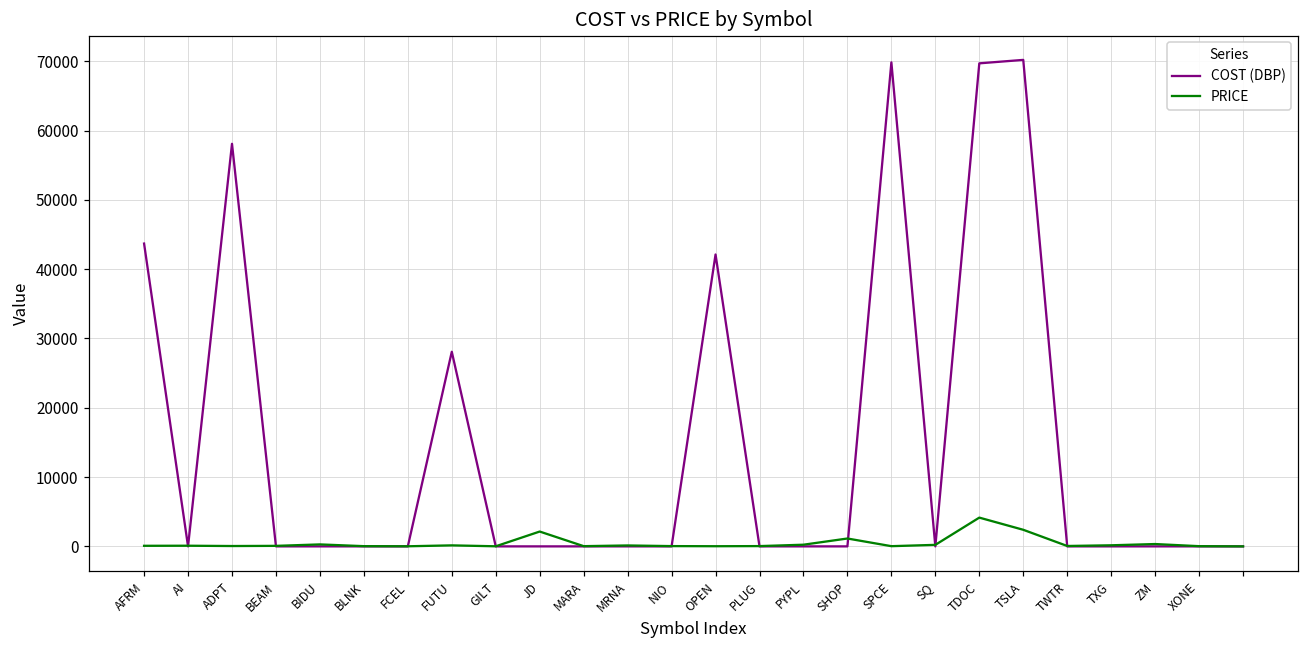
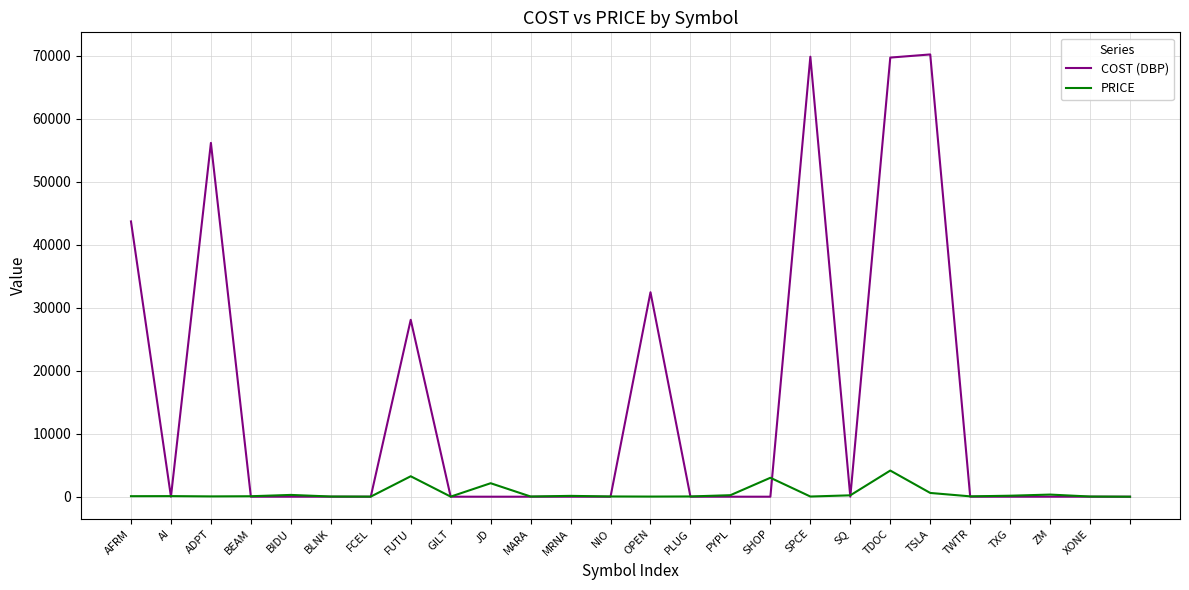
  {
    "COST (DBP)": {
      "AFRM": 44000,
-     "ADPT": 58000,
+     "ADPT": 56000,
      "FUTU": 28000,
      "JD": 0,
-     "OPEN": 42000,
+     "OPEN": 32000,
      "SHOP": 0,
      "SPCE": 70000,
      "TDOC": 70000,
      "TSLA": 70000
    },
    "PRICE": {
      "AFRM": 0,
      "ADPT": 0,
-     "FUTU": 0,
+     "FUTU": 3000,
      "JD": 2000,
      "OPEN": 0,
-     "SHOP": 1000,
+     "SHOP": 3000,
      "SPCE": 0,
      "TDOC": 4000,
-     "TSLA": 2000
+     "TSLA": 1000
    }
  }
